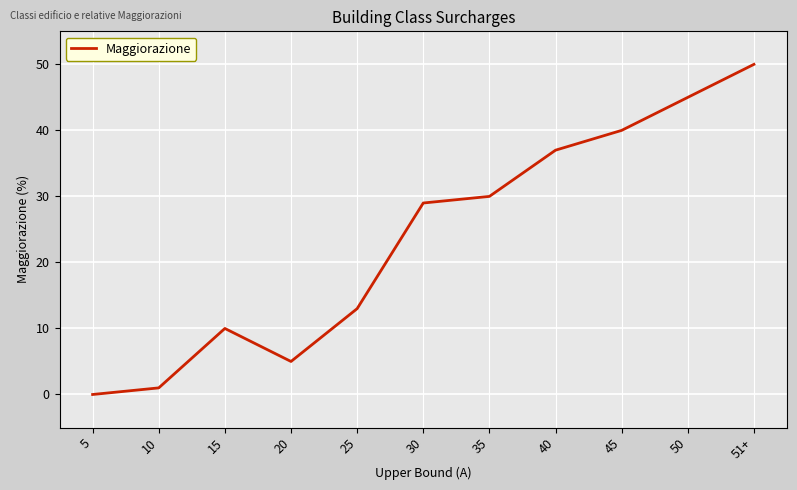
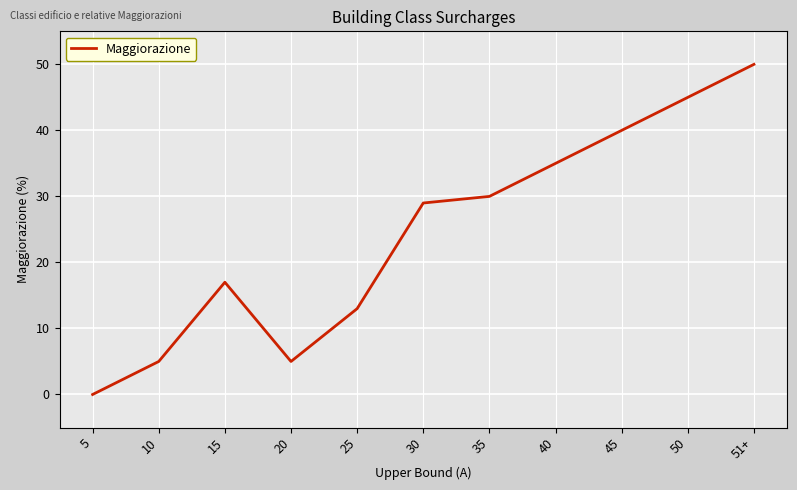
  {
    "5": 0,
-   "10": 1,
-   "15": 10,
+   "10": 5,
+   "15": 17,
    "20": 5,
    "25": 13,
    "30": 29,
    "35": 30,
-   "40": 37,
+   "40": 35,
    "45": 40,
    "50": 45,
    "51+": 50
  }
